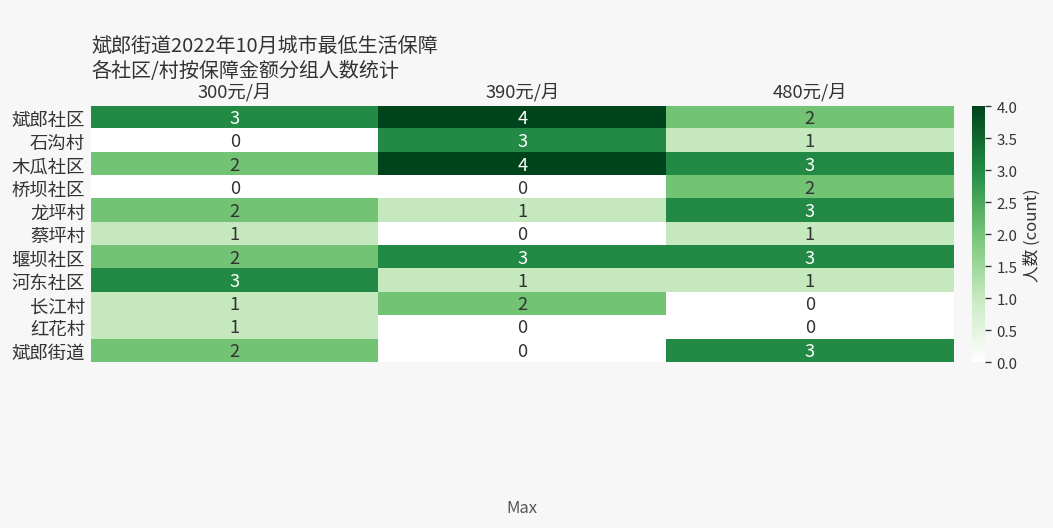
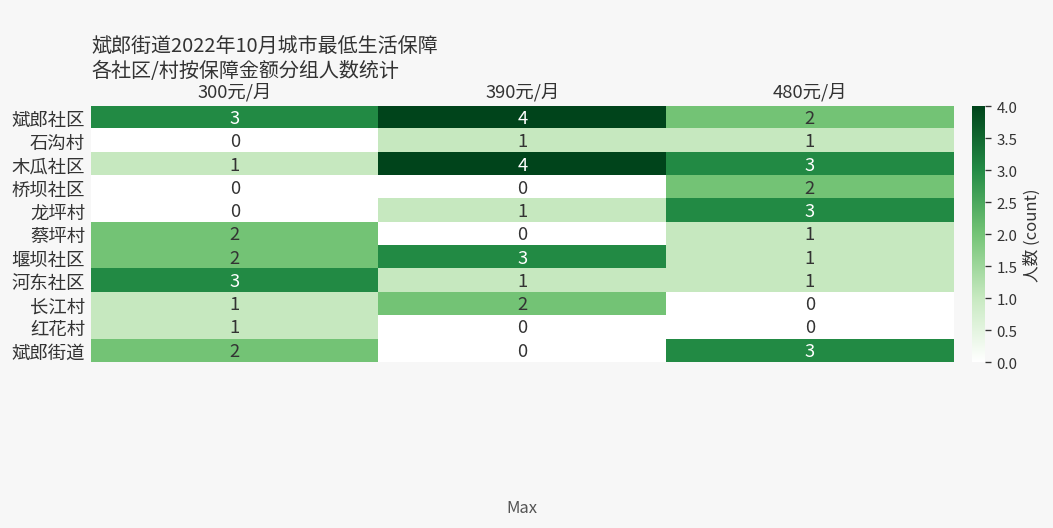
  {
    "斌郎社区": {
      "300元/月": 3,
      "390元/月": 4,
      "480元/月": 2
    },
    "石沟村": {
      "300元/月": 0,
-     "390元/月": 3,
+     "390元/月": 1,
      "480元/月": 1
    },
    "木瓜社区": {
-     "300元/月": 2,
+     "300元/月": 1,
      "390元/月": 4,
      "480元/月": 3
    },
    "桥坝社区": {
      "300元/月": 0,
      "390元/月": 0,
      "480元/月": 2
    },
    "龙坪村": {
-     "300元/月": 2,
+     "300元/月": 0,
      "390元/月": 1,
      "480元/月": 3
    },
    "蔡坪村": {
-     "300元/月": 1,
+     "300元/月": 2,
      "390元/月": 0,
      "480元/月": 1
    },
    "堰坝社区": {
      "300元/月": 2,
      "390元/月": 3,
-     "480元/月": 3
+     "480元/月": 1
    },
    "河东社区": {
      "300元/月": 3,
      "390元/月": 1,
      "480元/月": 1
    },
    "长江村": {
      "300元/月": 1,
      "390元/月": 2,
      "480元/月": 0
    },
    "红花村": {
      "300元/月": 1,
      "390元/月": 0,
      "480元/月": 0
    },
    "斌郎街道": {
      "300元/月": 2,
      "390元/月": 0,
      "480元/月": 3
    }
  }
